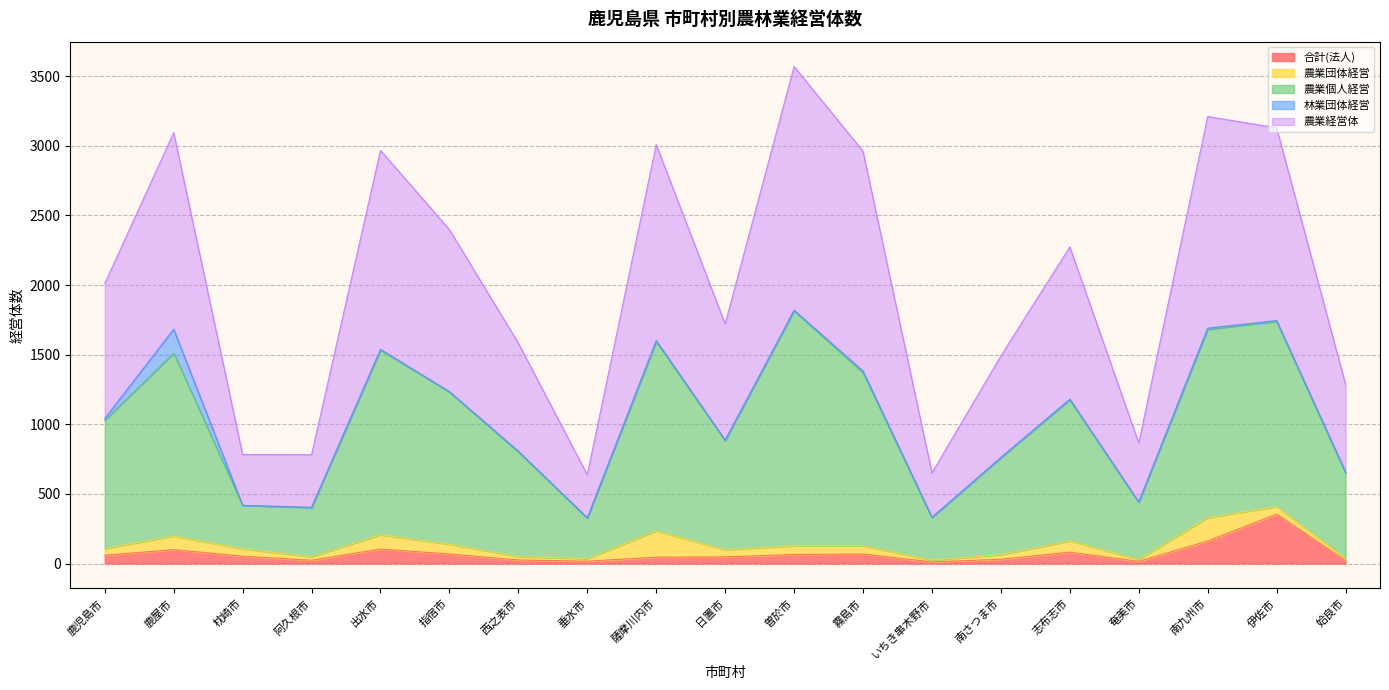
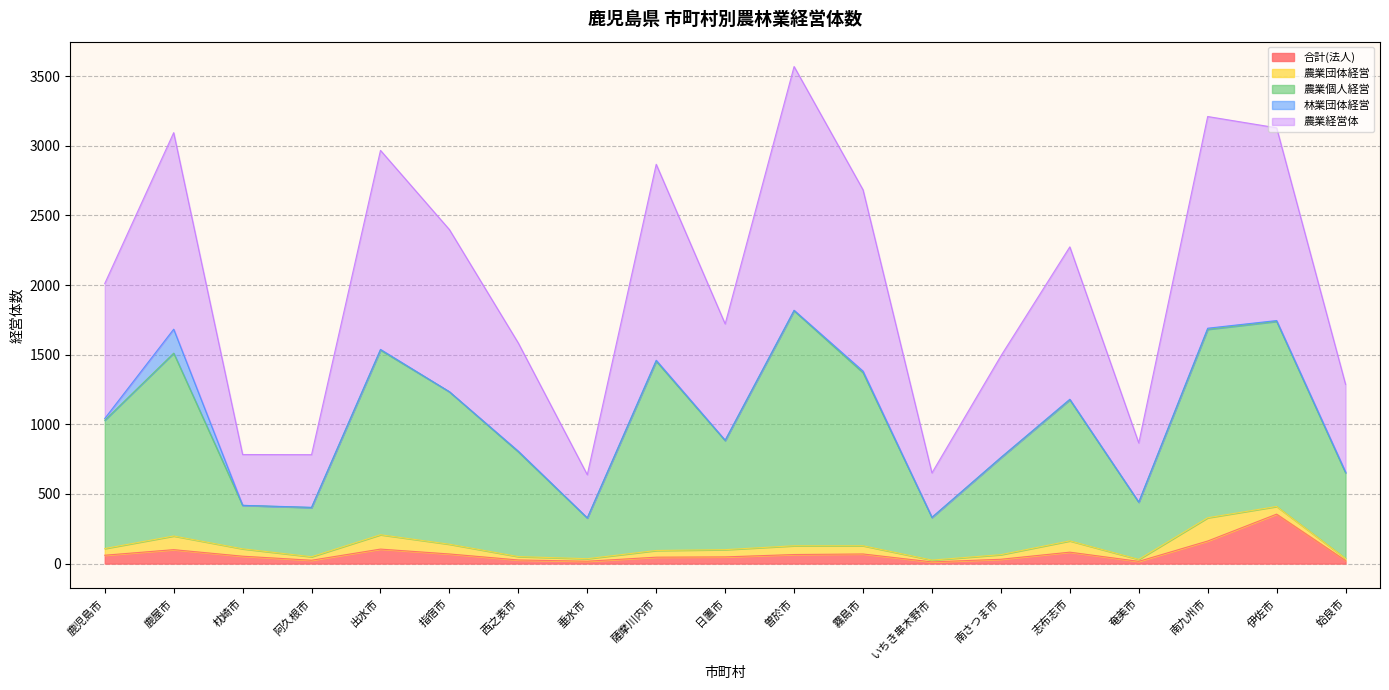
  {
    "合計(法人)": {
      "鹿児島市": 60,
      "鹿屋市": 100,
      "枕崎市": 50,
      "阿久根市": 20,
      "出水市": 100,
      "指宿市": 70,
      "西之表市": 30,
      "薩摩川内市": 50,
      "日置市": 50,
      "曽於市": 70,
      "霧島市": 70,
      "南さつま市": 30,
      "志布志市": 80,
      "南九州市": 160,
      "伊佐市": 360
    },
    "農業団体経営": {
      "鹿児島市": 50,
      "鹿屋市": 100,
      "枕崎市": 50,
      "阿久根市": 30,
      "出水市": 100,
      "指宿市": 70,
      "西之表市": 20,
-     "薩摩川内市": 190,
+     "薩摩川内市": 50,
      "日置市": 50,
      "曽於市": 60,
      "霧島市": 60,
      "南さつま市": 30,
      "志布志市": 80,
      "南九州市": 170,
      "伊佐市": 60
    },
    "農業個人経営": {
      "鹿屋市": 1310
    },
    "林業団体経営": {
      "鹿屋市": 170
    },
    "農業経営体": {
      "鹿児島市": 970,
      "鹿屋市": 1410,
      "枕崎市": 370,
      "阿久根市": 380,
      "出水市": 1430,
      "指宿市": 1160,
      "西之表市": 780,
      "垂水市": 310,
      "薩摩川内市": 1410,
      "日置市": 840,
      "曽於市": 1750,
-     "霧島市": 1580,
+     "霧島市": 1300,
      "いちき串木野市": 320,
      "南さつま市": 730,
      "志布志市": 1090,
      "奄美市": 420,
      "南九州市": 1520,
      "姶良市": 630
    }
  }
